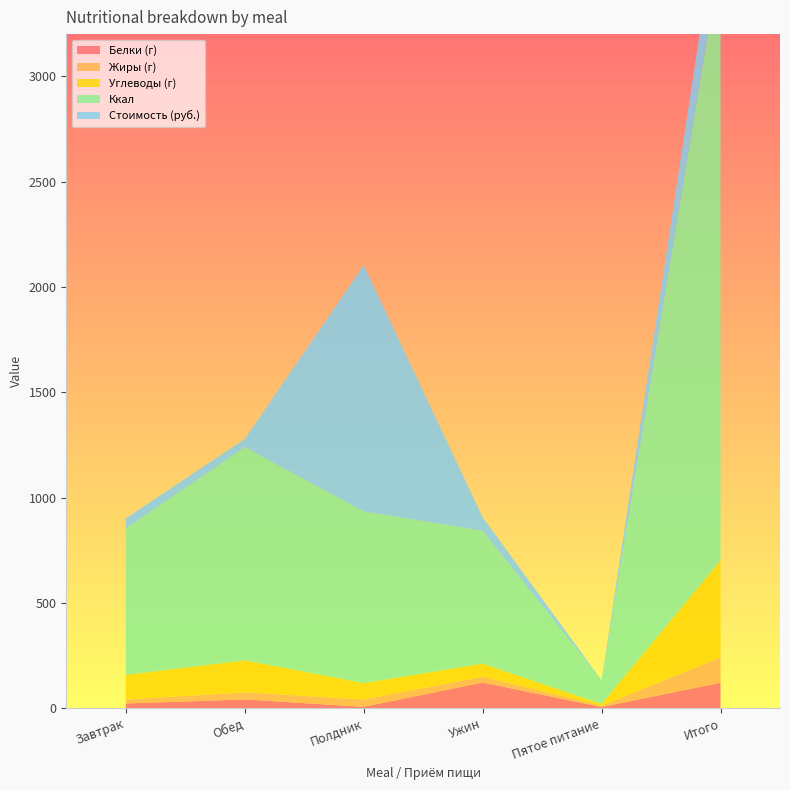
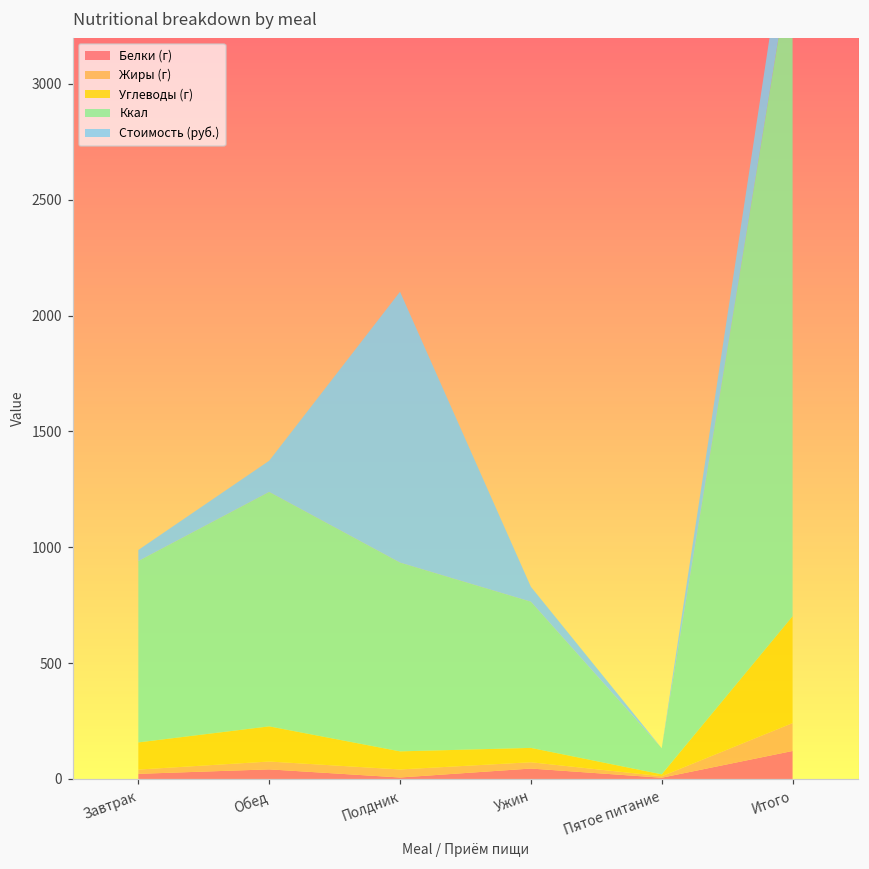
  {
    "Белки (г)": {
      "Завтрак": 20,
      "Обед": 40,
-     "Ужин": 120,
+     "Ужин": 50,
      "Итого": 120
    },
    "Жиры (г)": {
      "Завтрак": 20,
      "Обед": 30,
      "Полдник": 30,
      "Ужин": 30,
      "Итого": 120
    },
    "Углеводы (г)": {
      "Завтрак": 120,
      "Обед": 150,
      "Полдник": 80,
      "Ужин": 60,
      "Итого": 460
    },
    "Ккал": {
-     "Завтрак": 700,
+     "Завтрак": 780,
      "Обед": 1010,
      "Полдник": 810,
      "Ужин": 630
    },
    "Стоимость (руб.)": {
      "Завтрак": 50,
-     "Обед": 40,
+     "Обед": 130,
      "Полдник": 1170,
      "Ужин": 60
    }
  }
